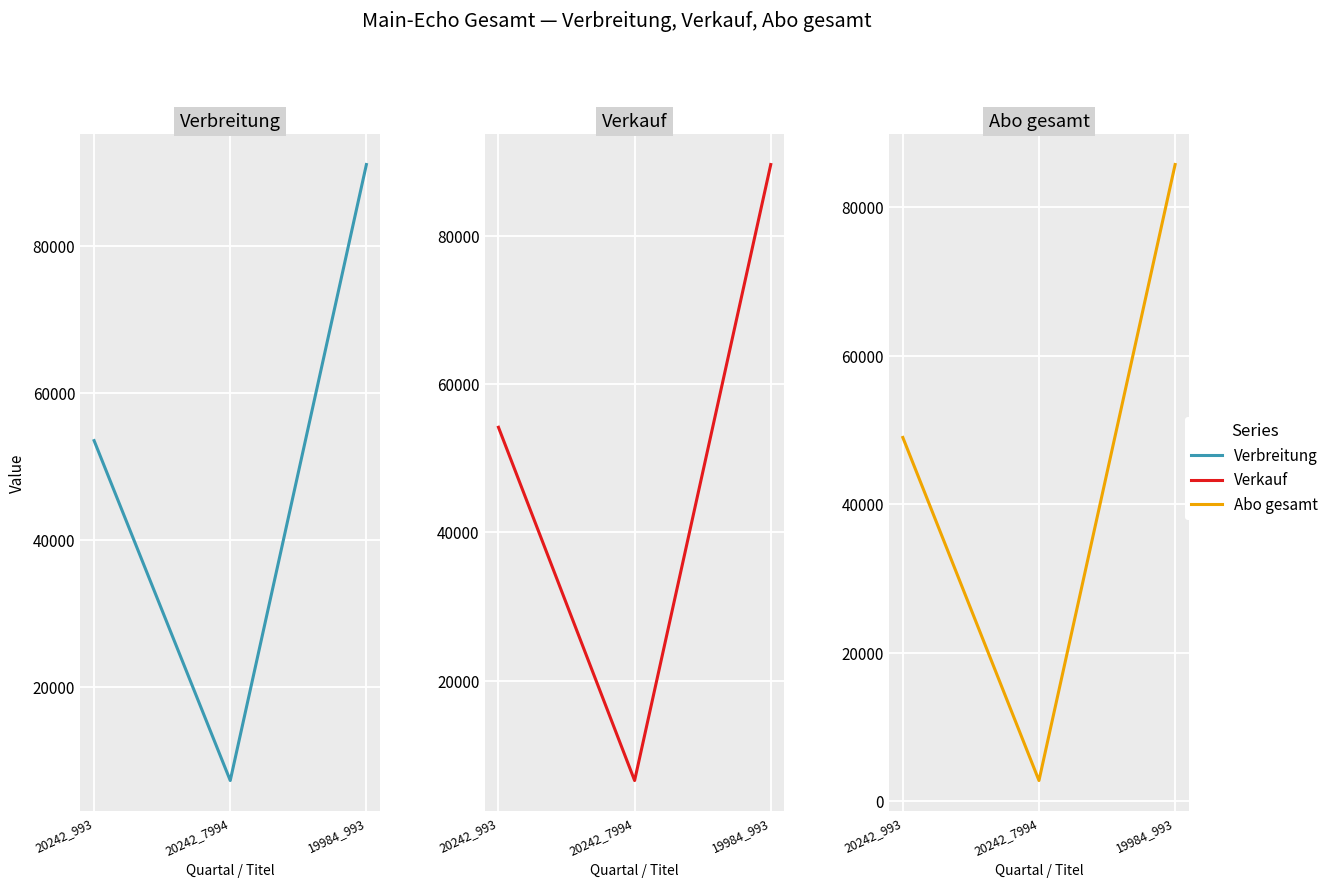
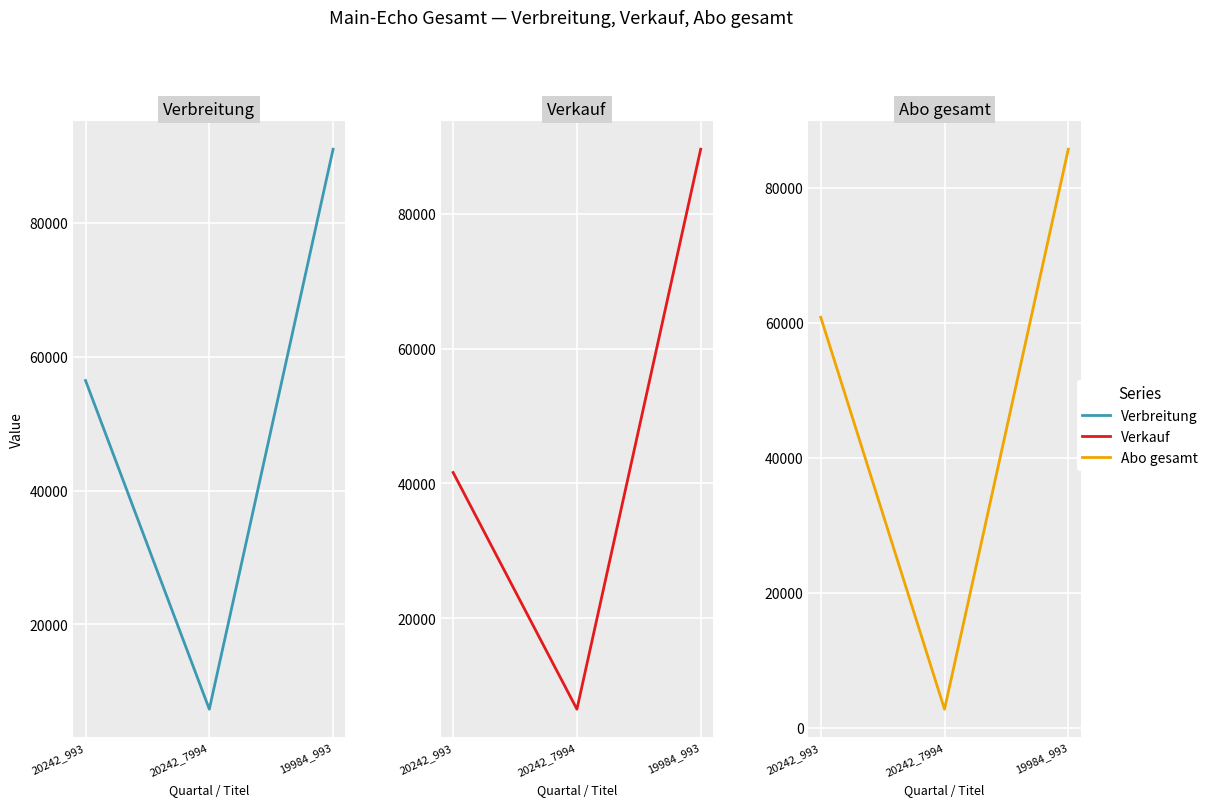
  {
    "Verbreitung": {
-     "20242_993": 54000,
+     "20242_993": 56000,
      "20242_7994": 7000,
      "19984_993": 91000
    },
    "Verkauf": {
-     "20242_993": 54000,
+     "20242_993": 42000,
      "20242_7994": 7000,
      "19984_993": 90000
    },
    "Abo gesamt": {
-     "20242_993": 49000,
+     "20242_993": 61000,
      "20242_7994": 3000,
      "19984_993": 86000
    }
  }
